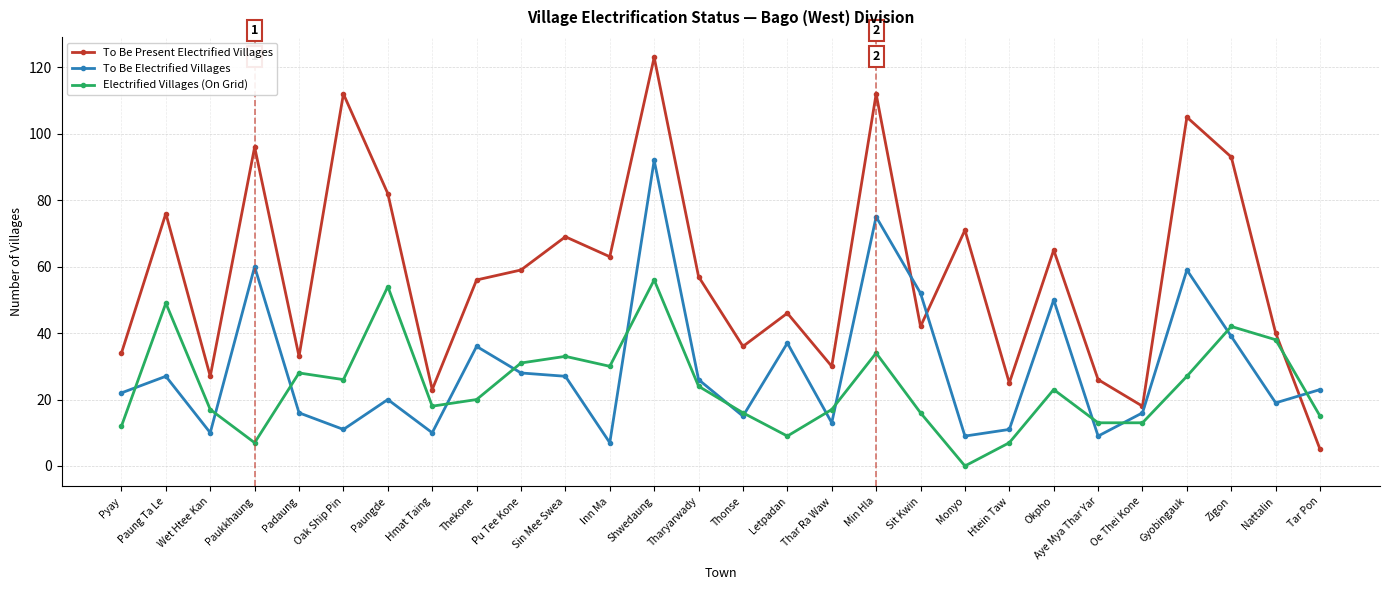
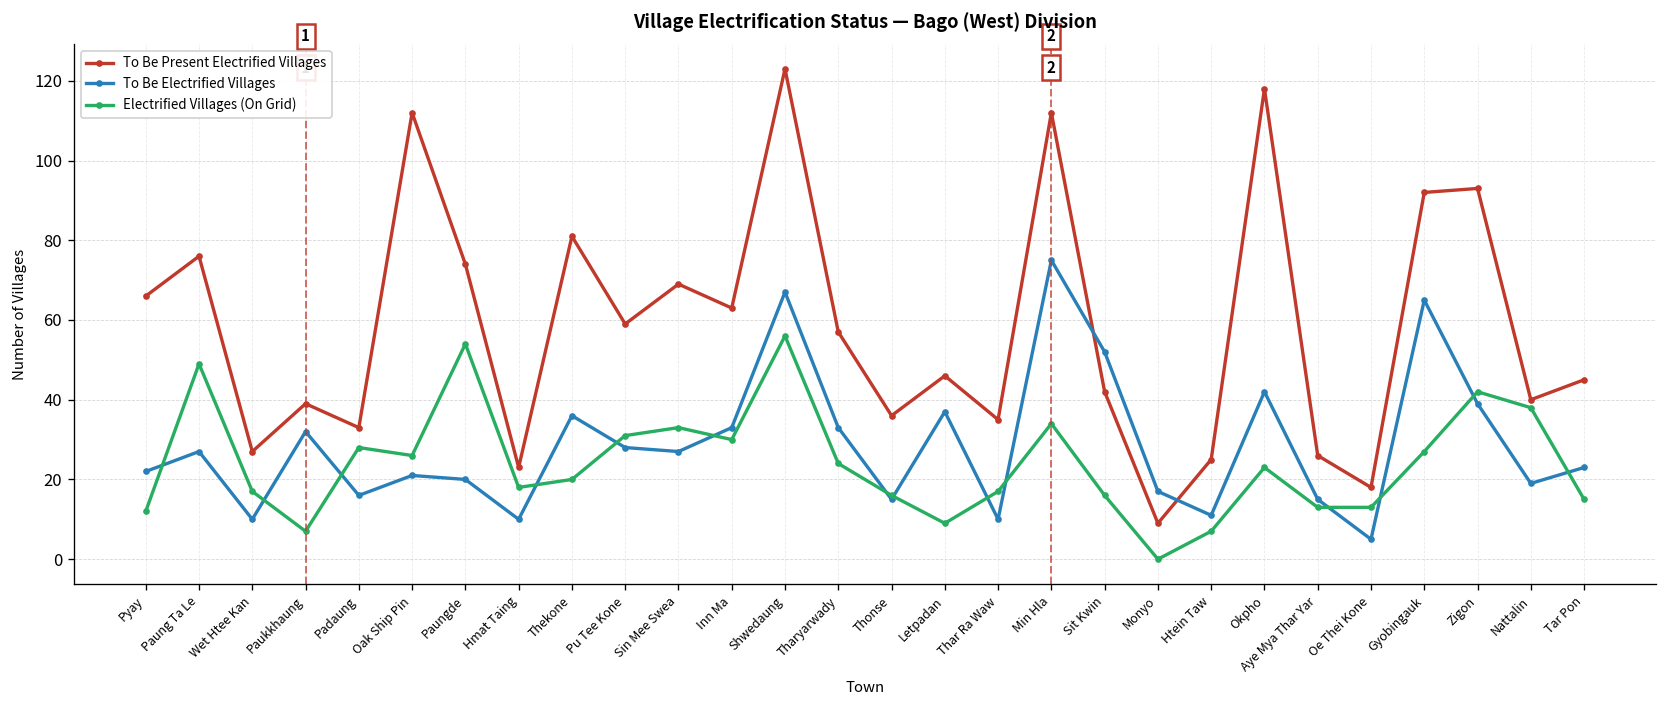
  {
    "To Be Present Electrified Villages": {
-     "Pyay": 34,
+     "Pyay": 66,
      "Paung Ta Le": 76,
      "Wet Htee Kan": 27,
-     "Paukkhaung": 96,
+     "Paukkhaung": 39,
      "Padaung": 33,
      "Oak Ship Pin": 112,
-     "Paungde": 82,
+     "Paungde": 74,
      "Hmat Taing": 23,
-     "Thekone": 56,
+     "Thekone": 81,
      "Pu Tee Kone": 59,
      "Sin Mee Swea": 69,
      "Inn Ma": 63,
      "Shwedaung": 123,
      "Tharyarwady": 57,
      "Thonse": 36,
      "Letpadan": 46,
-     "Thar Ra Waw": 30,
+     "Thar Ra Waw": 35,
      "Min Hla": 112,
      "Sit Kwin": 42,
-     "Monyo": 71,
+     "Monyo": 9,
      "Htein Taw": 25,
-     "Okpho": 65,
+     "Okpho": 118,
      "Aye Mya Thar Yar": 26,
      "Oe Thei Kone": 18,
-     "Gyobingauk": 105,
+     "Gyobingauk": 92,
      "Zigon": 93,
      "Nattalin": 40,
-     "Tar Pon": 5
+     "Tar Pon": 45
    },
    "To Be Electrified Villages": {
      "Pyay": 22,
      "Paung Ta Le": 27,
      "Wet Htee Kan": 10,
-     "Paukkhaung": 60,
+     "Paukkhaung": 32,
      "Padaung": 16,
-     "Oak Ship Pin": 11,
+     "Oak Ship Pin": 21,
      "Paungde": 20,
      "Hmat Taing": 10,
      "Thekone": 36,
      "Pu Tee Kone": 28,
      "Sin Mee Swea": 27,
-     "Inn Ma": 7,
-     "Shwedaung": 92,
-     "Tharyarwady": 26,
+     "Inn Ma": 33,
+     "Shwedaung": 67,
+     "Tharyarwady": 33,
      "Thonse": 15,
      "Letpadan": 37,
-     "Thar Ra Waw": 13,
+     "Thar Ra Waw": 10,
      "Min Hla": 75,
      "Sit Kwin": 52,
-     "Monyo": 9,
+     "Monyo": 17,
      "Htein Taw": 11,
-     "Okpho": 50,
-     "Aye Mya Thar Yar": 9,
-     "Oe Thei Kone": 16,
-     "Gyobingauk": 59,
+     "Okpho": 42,
+     "Aye Mya Thar Yar": 15,
+     "Oe Thei Kone": 5,
+     "Gyobingauk": 65,
      "Zigon": 39,
      "Nattalin": 19,
      "Tar Pon": 23
    },
    "Electrified Villages (On Grid)": {
      "Pyay": 12,
      "Paung Ta Le": 49,
      "Wet Htee Kan": 17,
      "Paukkhaung": 7,
      "Padaung": 28,
      "Oak Ship Pin": 26,
      "Paungde": 54,
      "Hmat Taing": 18,
      "Thekone": 20,
      "Pu Tee Kone": 31,
      "Sin Mee Swea": 33,
      "Inn Ma": 30,
      "Shwedaung": 56,
      "Tharyarwady": 24,
      "Thonse": 16,
      "Letpadan": 9,
      "Thar Ra Waw": 17,
      "Min Hla": 34,
      "Sit Kwin": 16,
      "Monyo": 0,
      "Htein Taw": 7,
      "Okpho": 23,
      "Aye Mya Thar Yar": 13,
      "Oe Thei Kone": 13,
      "Gyobingauk": 27,
      "Zigon": 42,
      "Nattalin": 38,
      "Tar Pon": 15
    }
  }
